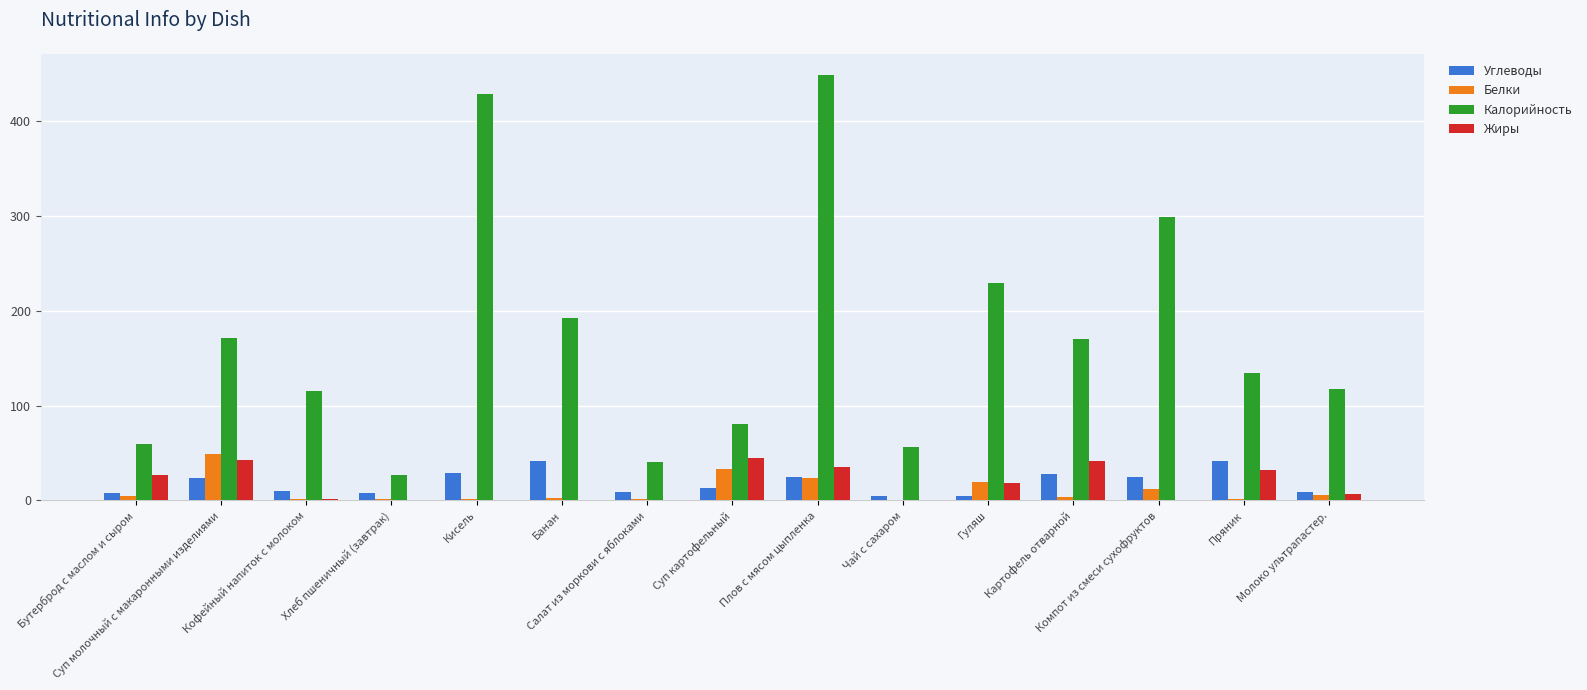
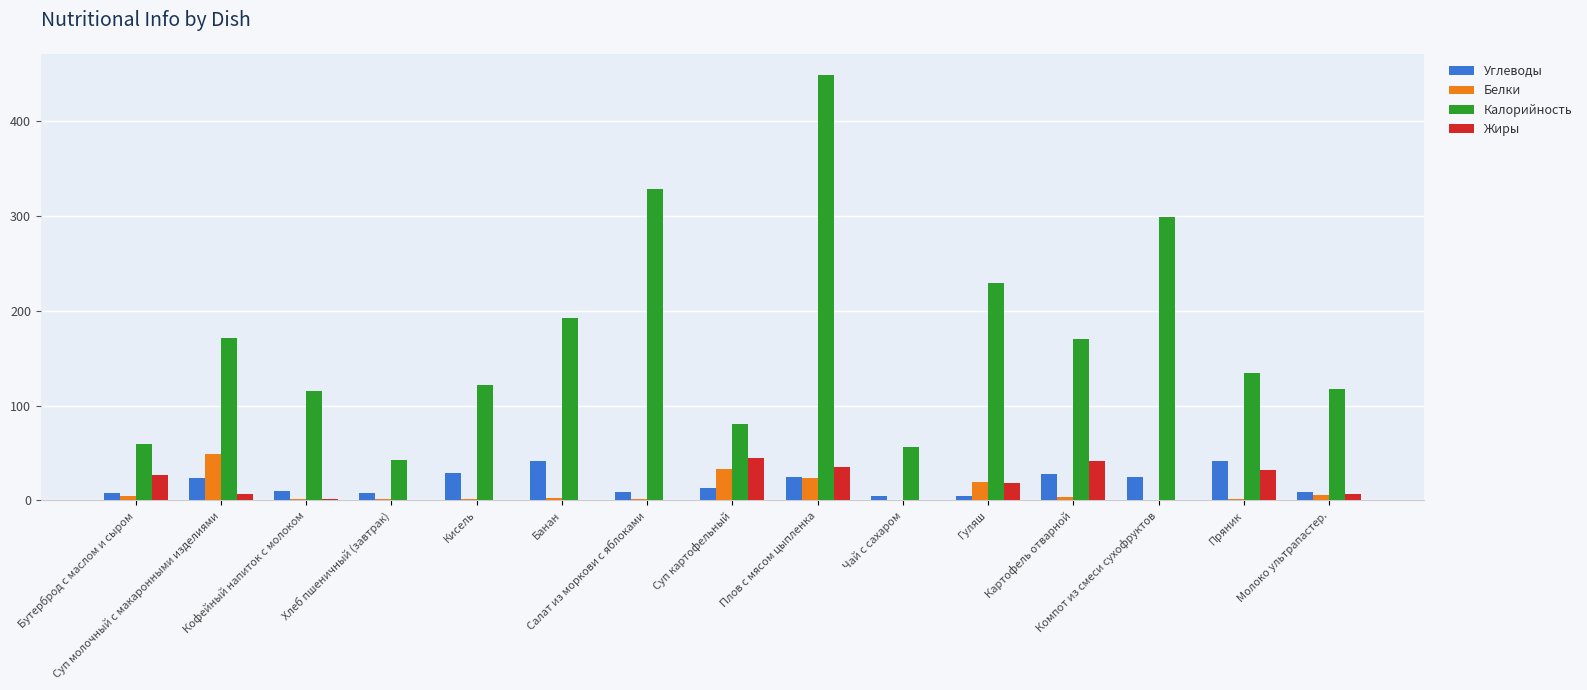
  {
    "Углеводы": {
      "Бутерброд с маслом и сыром": 10,
      "Суп молочный с макаронными изделиями": 20,
      "Кофейный напиток с молоком": 10,
      "Хлеб пшеничный (завтрак)": 10,
      "Кисель": 30,
      "Банан": 40,
      "Салат из моркови с яблоками": 10,
      "Суп картофельный": 10,
      "Плов с мясом цыпленка": 30,
      "Чай с сахаром": 10,
      "Гуляш": 0,
      "Картофель отварной": 30,
      "Компот из смеси сухофруктов": 20,
      "Пряник": 40,
      "Молоко ультрапастер.": 10
    },
    "Белки": {
      "Бутерброд с маслом и сыром": 0,
      "Суп молочный с макаронными изделиями": 50,
      "Банан": 0,
      "Суп картофельный": 30,
      "Плов с мясом цыпленка": 20,
      "Гуляш": 20,
      "Картофель отварной": 0,
-     "Компот из смеси сухофруктов": 10,
+     "Компот из смеси сухофруктов": 0,
      "Молоко ультрапастер.": 10
    },
    "Калорийность": {
      "Бутерброд с маслом и сыром": 60,
      "Суп молочный с макаронными изделиями": 170,
      "Кофейный напиток с молоком": 120,
-     "Хлеб пшеничный (завтрак)": 30,
-     "Кисель": 430,
+     "Хлеб пшеничный (завтрак)": 40,
+     "Кисель": 120,
      "Банан": 190,
-     "Салат из моркови с яблоками": 40,
+     "Салат из моркови с яблоками": 330,
      "Суп картофельный": 80,
      "Плов с мясом цыпленка": 450,
      "Чай с сахаром": 60,
      "Гуляш": 230,
      "Картофель отварной": 170,
      "Компот из смеси сухофруктов": 300,
      "Пряник": 130,
      "Молоко ультрапастер.": 120
    },
    "Жиры": {
      "Бутерброд с маслом и сыром": 30,
-     "Суп молочный с макаронными изделиями": 40,
+     "Суп молочный с макаронными изделиями": 10,
      "Кисель": 0,
      "Суп картофельный": 40,
      "Плов с мясом цыпленка": 40,
      "Чай с сахаром": 0,
      "Гуляш": 20,
      "Картофель отварной": 40,
      "Компот из смеси сухофруктов": 0,
      "Пряник": 30,
      "Молоко ультрапастер.": 10
    }
  }
